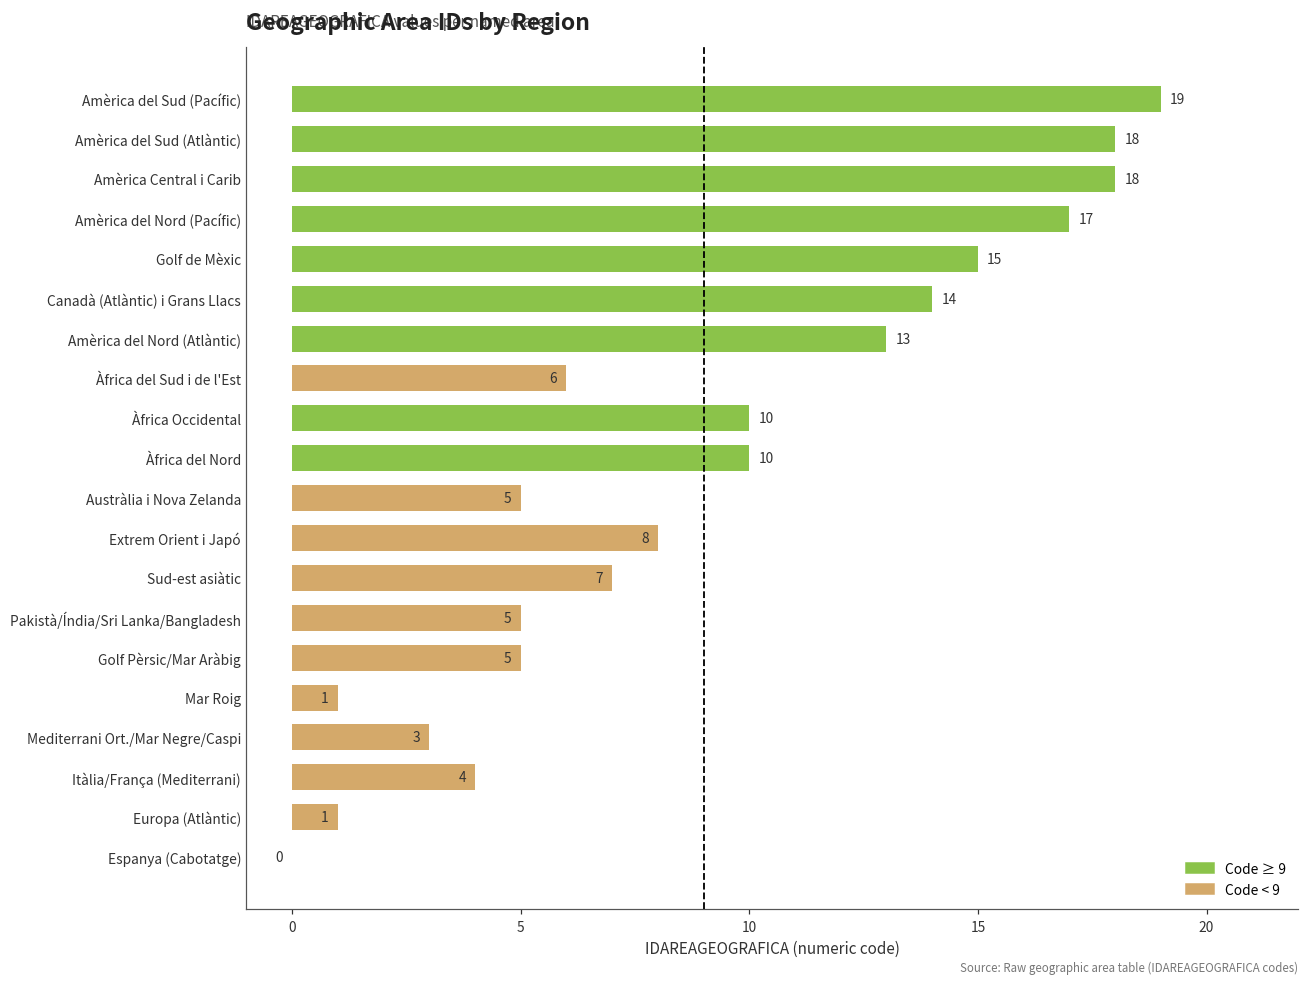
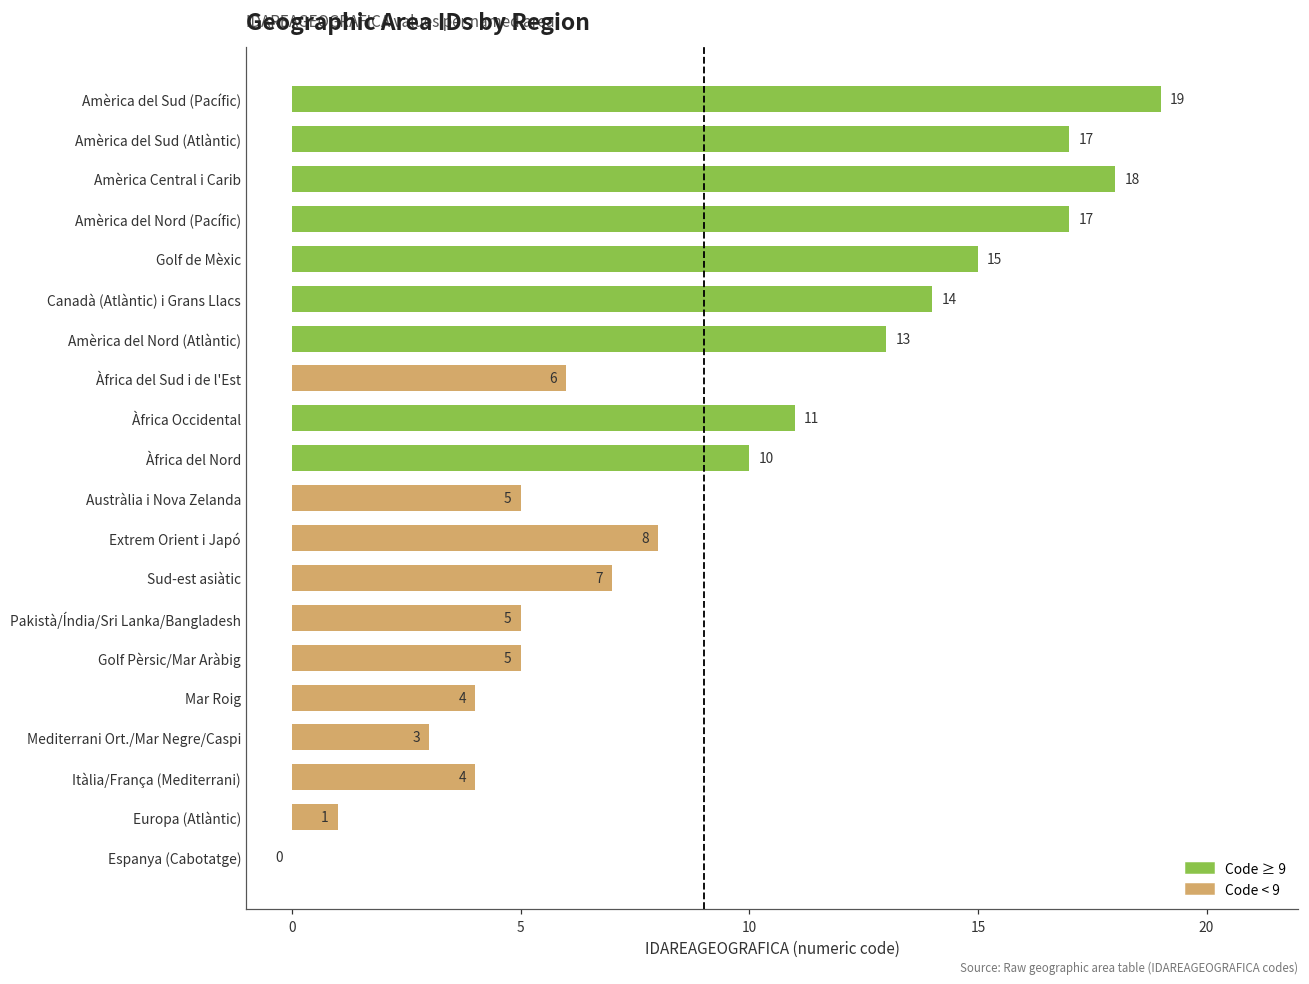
  {
    "Amèrica del Sud (Pacífic)": 19,
-   "Amèrica del Sud (Atlàntic)": 18,
+   "Amèrica del Sud (Atlàntic)": 17,
    "Amèrica Central i Carib": 18,
    "Amèrica del Nord (Pacífic)": 17,
    "Golf de Mèxic": 15,
    "Canadà (Atlàntic) i Grans Llacs": 14,
    "Amèrica del Nord (Atlàntic)": 13,
    "Àfrica del Sud i de l'Est": 6,
-   "Àfrica Occidental": 10,
+   "Àfrica Occidental": 11,
    "Àfrica del Nord": 10,
    "Austràlia i Nova Zelanda": 5,
    "Extrem Orient i Japó": 8,
    "Sud-est asiàtic": 7,
    "Pakistà/Índia/Sri Lanka/Bangladesh": 5,
    "Golf Pèrsic/Mar Aràbig": 5,
-   "Mar Roig": 1,
+   "Mar Roig": 4,
    "Mediterrani Ort./Mar Negre/Caspi": 3,
    "Itàlia/França (Mediterrani)": 4,
    "Europa (Atlàntic)": 1,
    "Espanya (Cabotatge)": 0
  }
